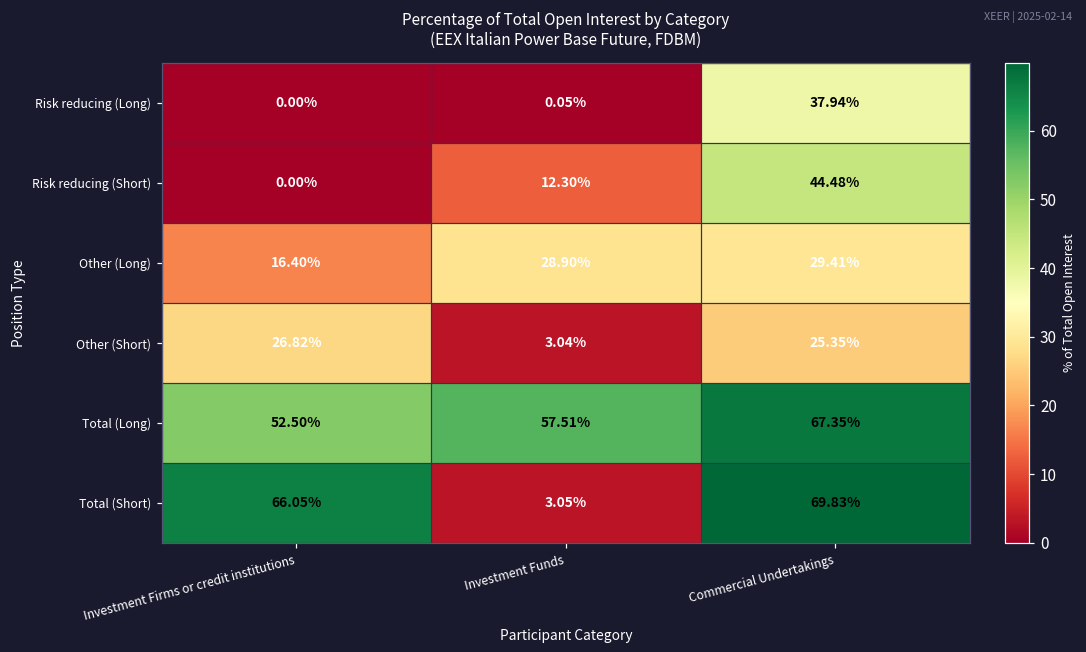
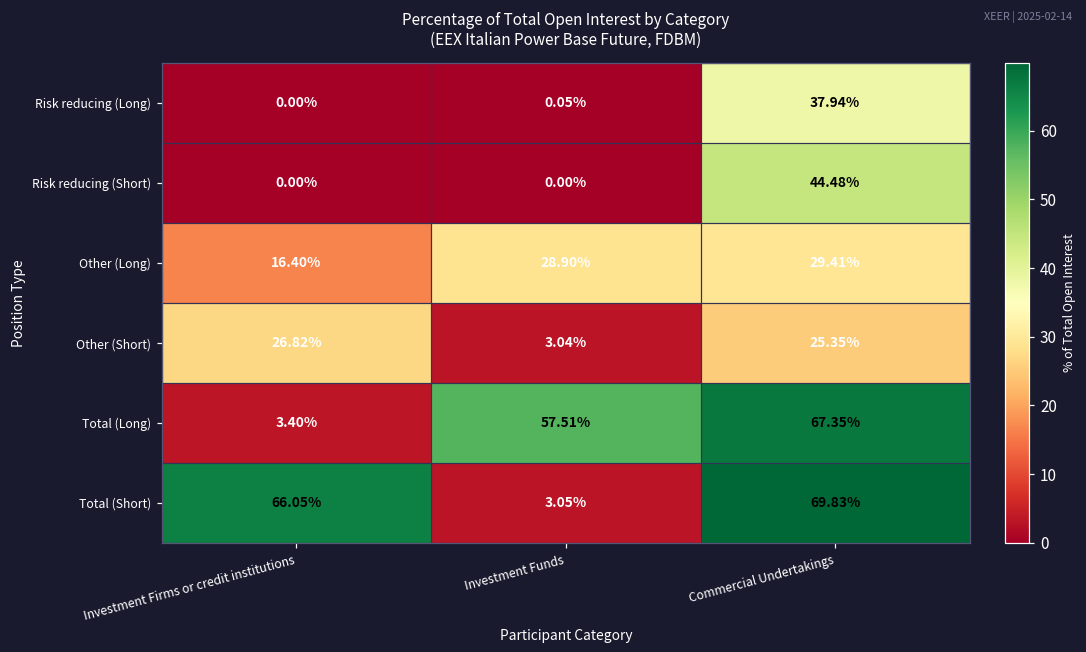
  {
    "Risk reducing (Long)": {
      "Investment Firms or credit institutions": "0.00%",
      "Investment Funds": "0.05%",
      "Commercial Undertakings": "37.94%"
    },
    "Risk reducing (Short)": {
      "Investment Firms or credit institutions": "0.00%",
-     "Investment Funds": "12.30%",
+     "Investment Funds": "0.00%",
      "Commercial Undertakings": "44.48%"
    },
    "Other (Long)": {
      "Investment Firms or credit institutions": "16.40%",
      "Investment Funds": "28.90%",
      "Commercial Undertakings": "29.41%"
    },
    "Other (Short)": {
      "Investment Firms or credit institutions": "26.82%",
      "Investment Funds": "3.04%",
      "Commercial Undertakings": "25.35%"
    },
    "Total (Long)": {
-     "Investment Firms or credit institutions": "52.50%",
+     "Investment Firms or credit institutions": "3.40%",
      "Investment Funds": "57.51%",
      "Commercial Undertakings": "67.35%"
    },
    "Total (Short)": {
      "Investment Firms or credit institutions": "66.05%",
      "Investment Funds": "3.05%",
      "Commercial Undertakings": "69.83%"
    }
  }
